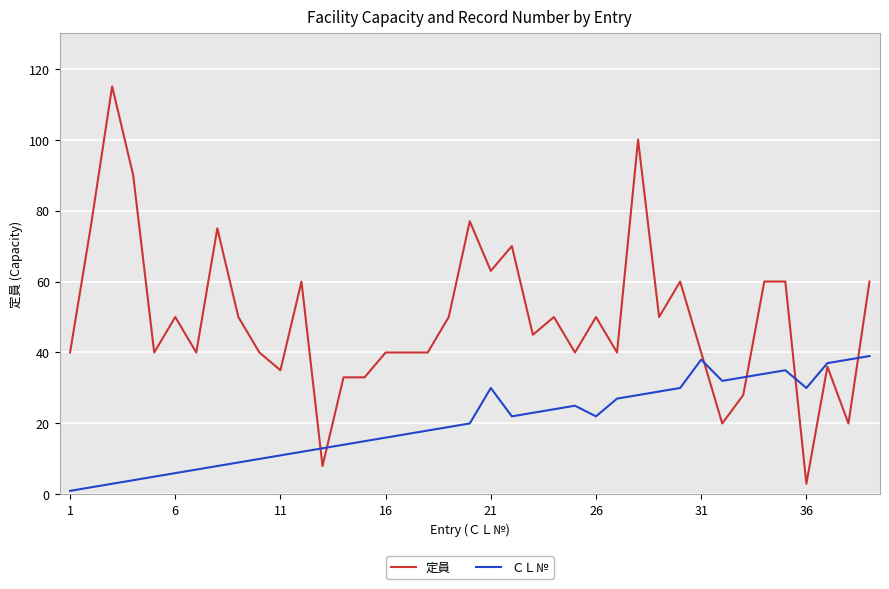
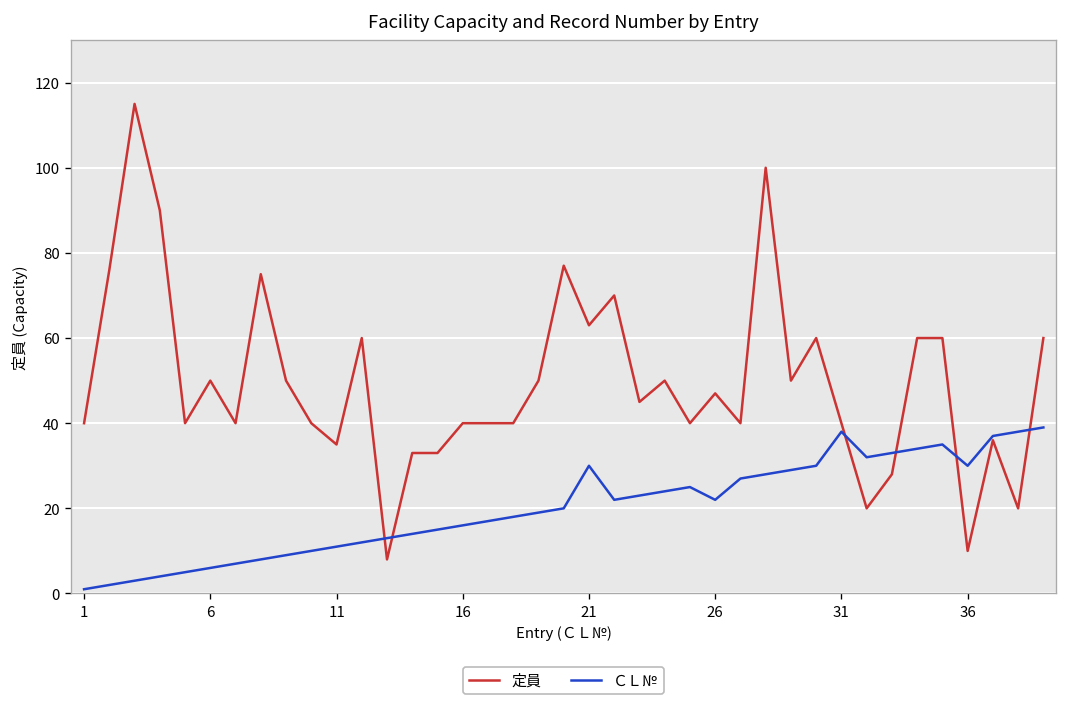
  {
    "定員": {
      "1": 40,
      "6": 50,
      "11": 35,
      "16": 40,
      "21": 63,
-     "26": 50,
+     "26": 47,
      "31": 40,
-     "36": 3
+     "36": 10
    },
    "ＣＬ№": {
      "1": 1,
      "6": 6,
      "11": 11,
      "16": 16,
      "21": 30,
      "26": 22,
      "31": 38,
      "36": 30
    }
  }
